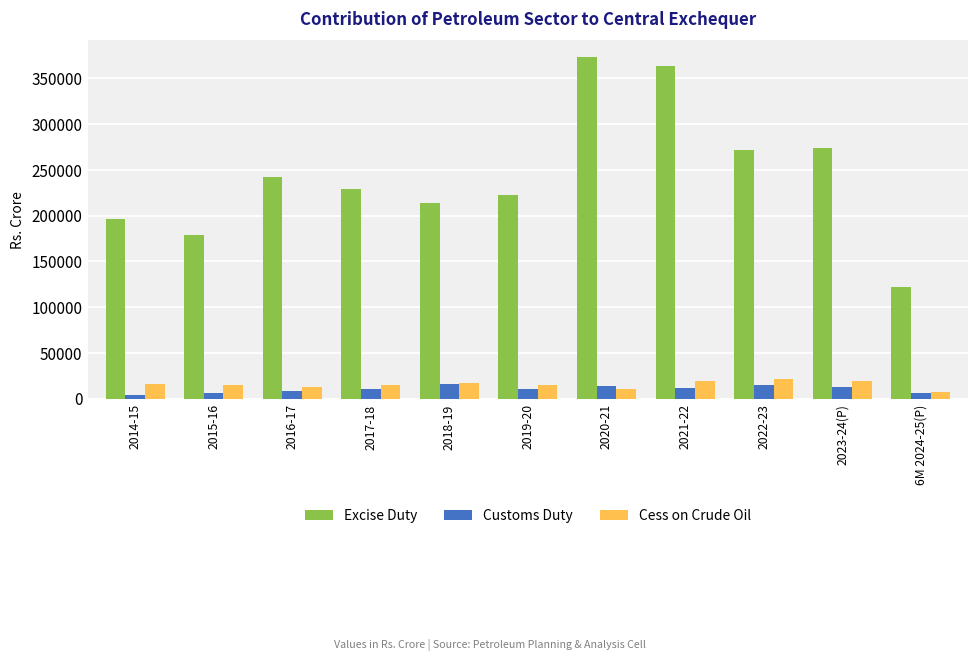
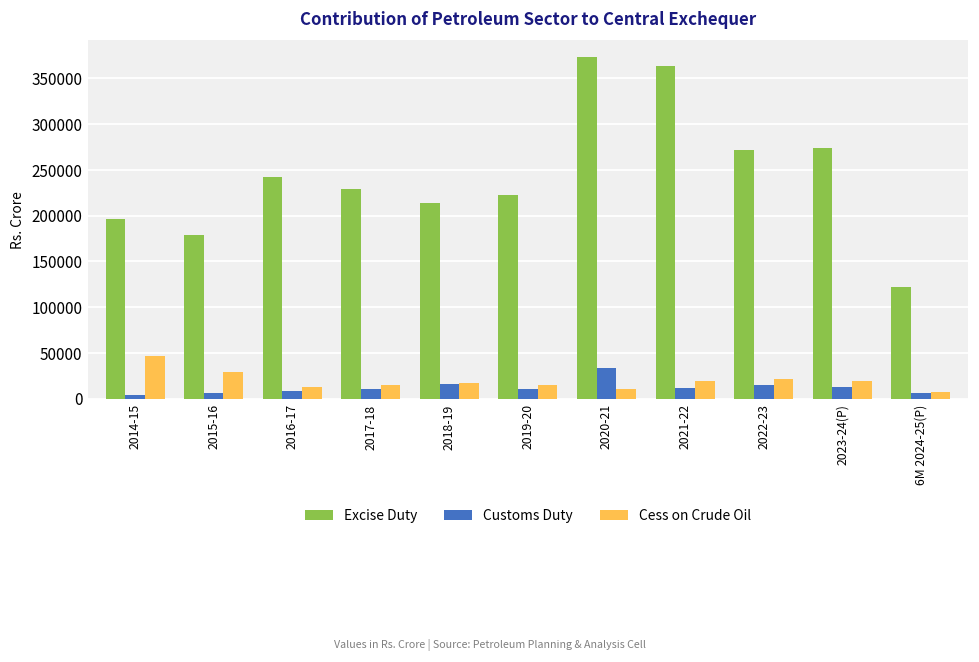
  {
    "Excise Duty": {
      "2014-15": 200000,
      "2015-16": 180000,
      "2016-17": 240000,
      "2017-18": 230000,
      "2018-19": 210000,
      "2019-20": 220000,
      "2020-21": 370000,
      "2021-22": 360000,
      "2022-23": 270000,
      "2023-24(P)": 270000,
      "6M 2024-25(P)": 120000
    },
    "Customs Duty": {
      "2014-15": 0,
      "2015-16": 10000,
      "2016-17": 10000,
      "2017-18": 10000,
      "2018-19": 20000,
      "2019-20": 10000,
-     "2020-21": 10000,
+     "2020-21": 30000,
      "2021-22": 10000,
      "2022-23": 10000,
      "2023-24(P)": 10000,
      "6M 2024-25(P)": 10000
    },
    "Cess on Crude Oil": {
-     "2014-15": 20000,
-     "2015-16": 20000,
+     "2014-15": 50000,
+     "2015-16": 30000,
      "2016-17": 10000,
      "2017-18": 10000,
      "2018-19": 20000,
      "2019-20": 10000,
      "2020-21": 10000,
      "2021-22": 20000,
      "2022-23": 20000,
      "2023-24(P)": 20000,
      "6M 2024-25(P)": 10000
    }
  }
